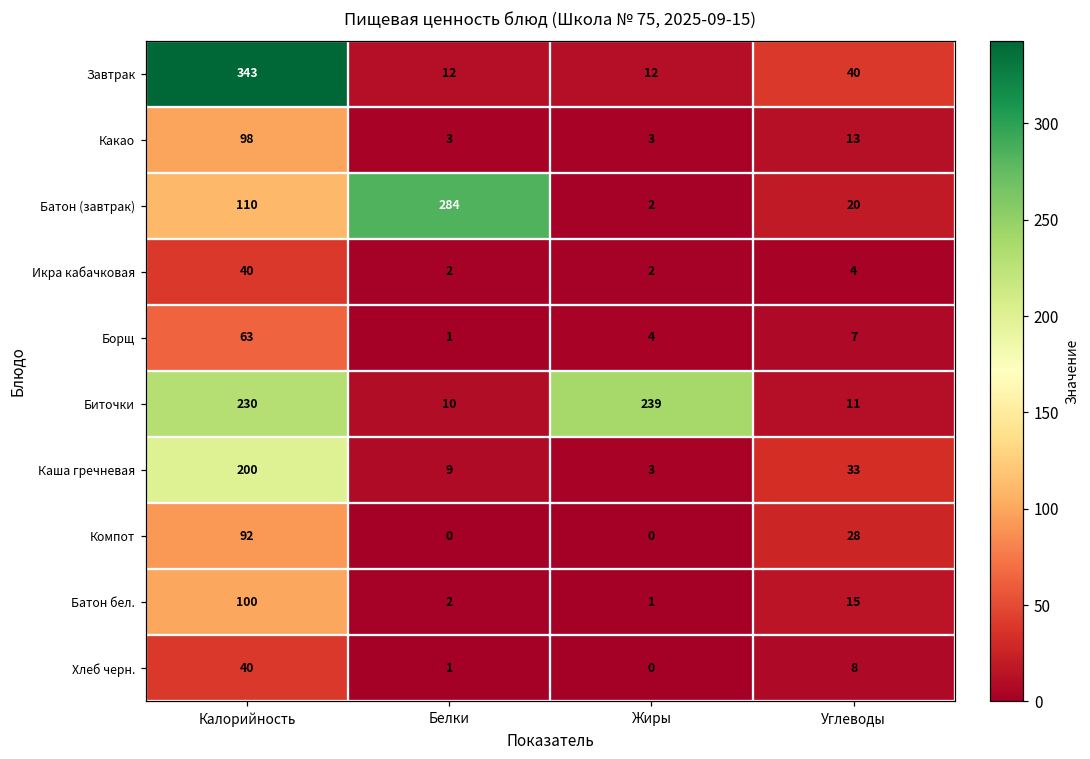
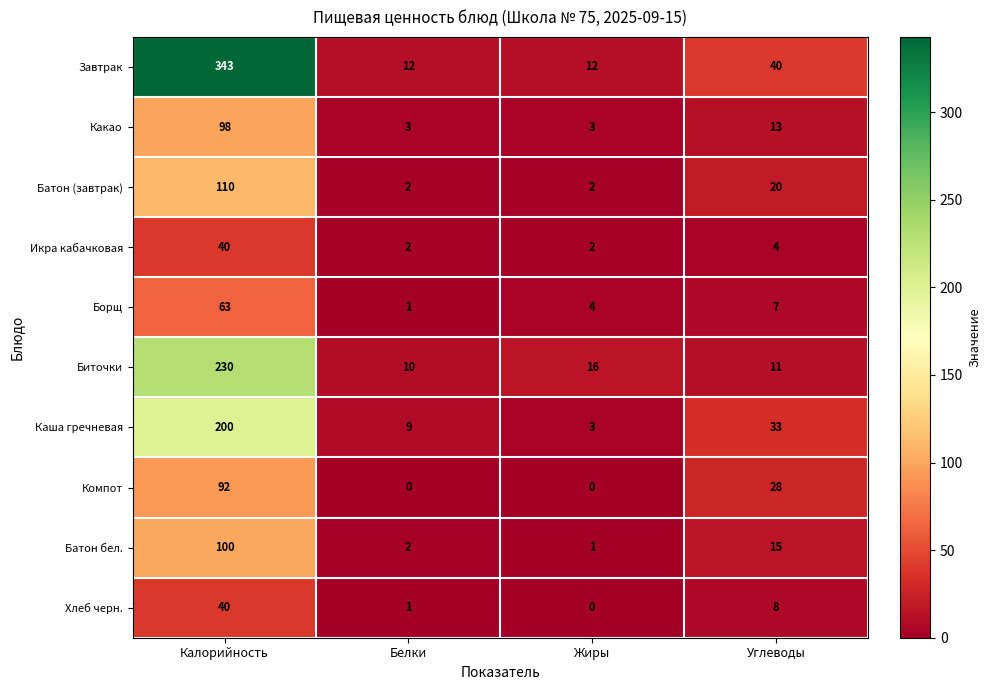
  {
    "Завтрак": {
      "Калорийность": 343,
      "Белки": 12,
      "Жиры": 12,
      "Углеводы": 40
    },
    "Какао": {
      "Калорийность": 98,
      "Белки": 3,
      "Жиры": 3,
      "Углеводы": 13
    },
    "Батон (завтрак)": {
      "Калорийность": 110,
-     "Белки": 284,
+     "Белки": 2,
      "Жиры": 2,
      "Углеводы": 20
    },
    "Икра кабачковая": {
      "Калорийность": 40,
      "Белки": 2,
      "Жиры": 2,
      "Углеводы": 4
    },
    "Борщ": {
      "Калорийность": 63,
      "Белки": 1,
      "Жиры": 4,
      "Углеводы": 7
    },
    "Биточки": {
      "Калорийность": 230,
      "Белки": 10,
-     "Жиры": 239,
+     "Жиры": 16,
      "Углеводы": 11
    },
    "Каша гречневая": {
      "Калорийность": 200,
      "Белки": 9,
      "Жиры": 3,
      "Углеводы": 33
    },
    "Компот": {
      "Калорийность": 92,
      "Белки": 0,
      "Жиры": 0,
      "Углеводы": 28
    },
    "Батон бел.": {
      "Калорийность": 100,
      "Белки": 2,
      "Жиры": 1,
      "Углеводы": 15
    },
    "Хлеб черн.": {
      "Калорийность": 40,
      "Белки": 1,
      "Жиры": 0,
      "Углеводы": 8
    }
  }
